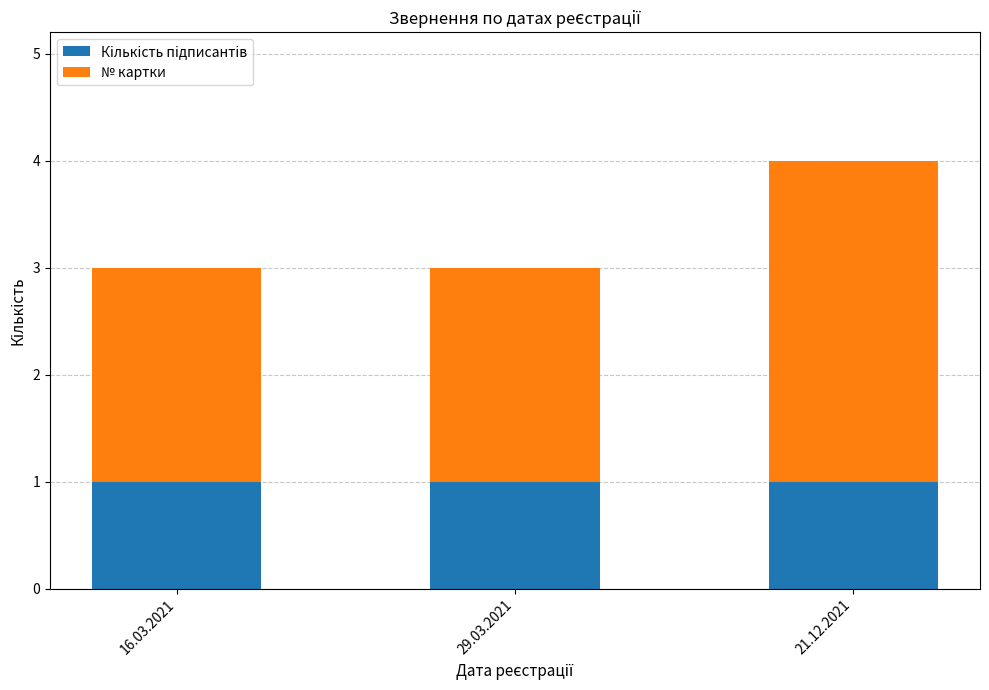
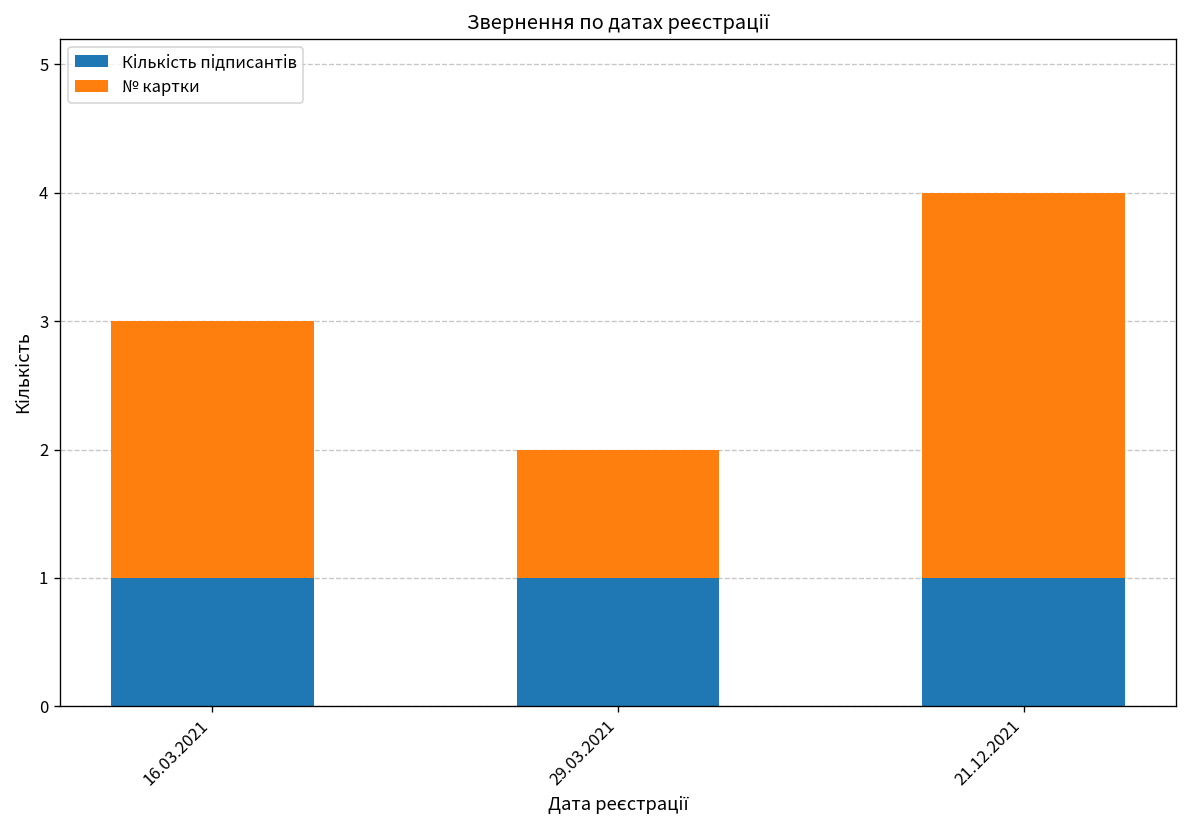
  {
    "Кількість підписантів": {
      "16.03.2021": 1,
      "29.03.2021": 1,
      "21.12.2021": 1
    },
    "№ картки": {
      "16.03.2021": 2,
-     "29.03.2021": 2,
+     "29.03.2021": 1,
      "21.12.2021": 3
    }
  }
